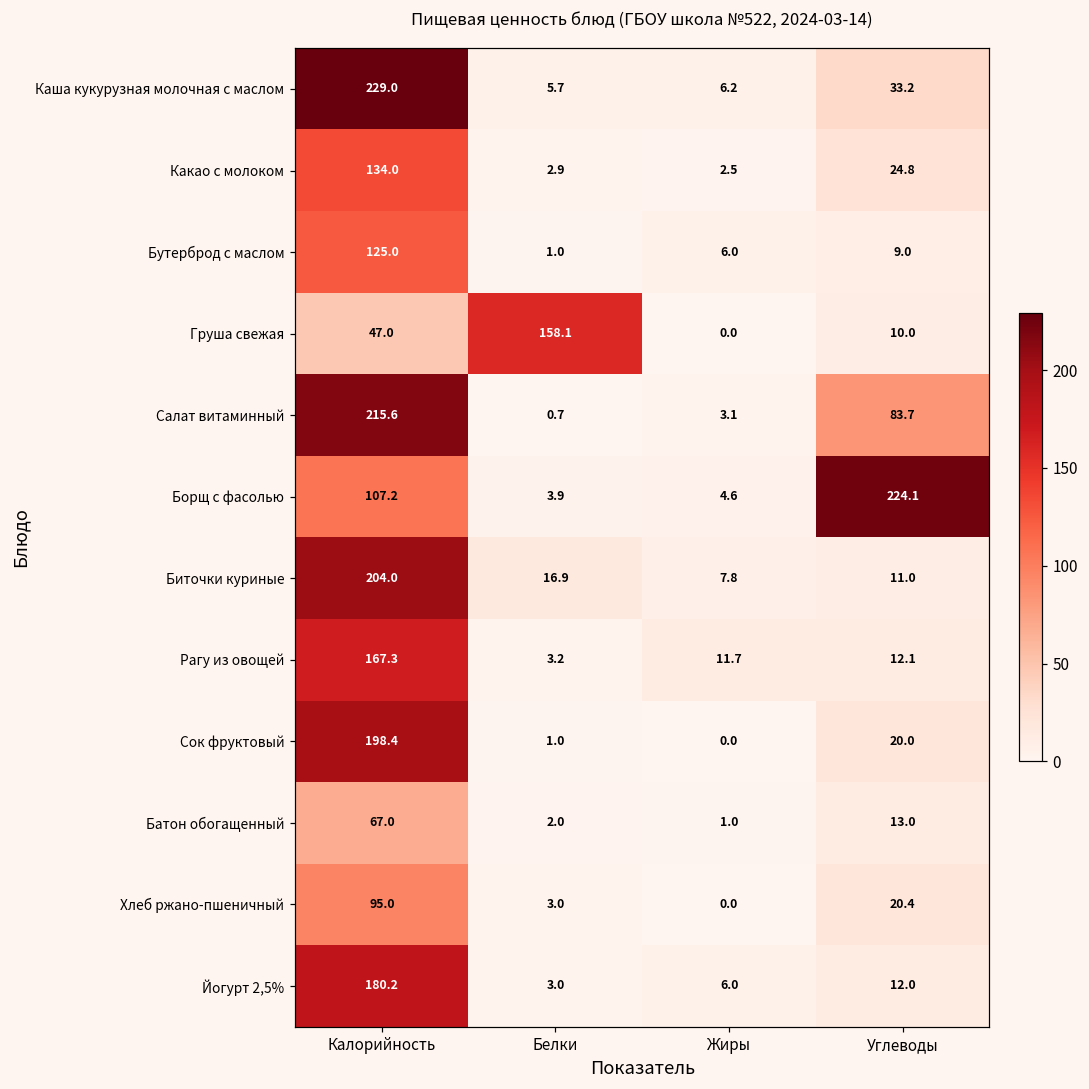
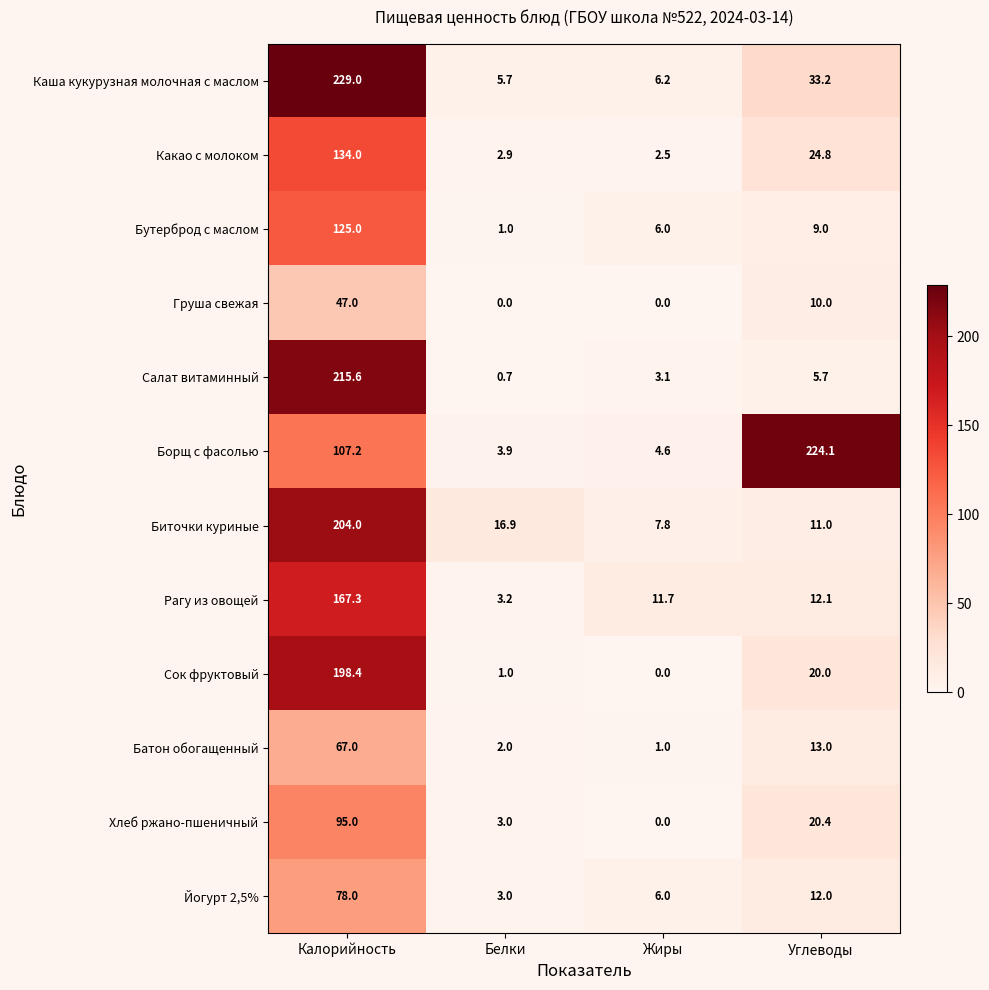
  {
    "Каша кукурузная молочная с маслом": {
      "Калорийность": 229.0,
      "Белки": 5.7,
      "Жиры": 6.2,
      "Углеводы": 33.2
    },
    "Какао с молоком": {
      "Калорийность": 134.0,
      "Белки": 2.9,
      "Жиры": 2.5,
      "Углеводы": 24.8
    },
    "Бутерброд с маслом": {
      "Калорийность": 125.0,
      "Белки": 1.0,
      "Жиры": 6.0,
      "Углеводы": 9.0
    },
    "Груша свежая": {
      "Калорийность": 47.0,
-     "Белки": 158.1,
+     "Белки": 0.0,
      "Жиры": 0.0,
      "Углеводы": 10.0
    },
    "Салат витаминный": {
      "Калорийность": 215.6,
      "Белки": 0.7,
      "Жиры": 3.1,
-     "Углеводы": 83.7
+     "Углеводы": 5.7
    },
    "Борщ с фасолью": {
      "Калорийность": 107.2,
      "Белки": 3.9,
      "Жиры": 4.6,
      "Углеводы": 224.1
    },
    "Биточки куриные": {
      "Калорийность": 204.0,
      "Белки": 16.9,
      "Жиры": 7.8,
      "Углеводы": 11.0
    },
    "Рагу из овощей": {
      "Калорийность": 167.3,
      "Белки": 3.2,
      "Жиры": 11.7,
      "Углеводы": 12.1
    },
    "Сок фруктовый": {
      "Калорийность": 198.4,
      "Белки": 1.0,
      "Жиры": 0.0,
      "Углеводы": 20.0
    },
    "Батон обогащенный": {
      "Калорийность": 67.0,
      "Белки": 2.0,
      "Жиры": 1.0,
      "Углеводы": 13.0
    },
    "Хлеб ржано-пшеничный": {
      "Калорийность": 95.0,
      "Белки": 3.0,
      "Жиры": 0.0,
      "Углеводы": 20.4
    },
    "Йогурт 2,5%": {
-     "Калорийность": 180.2,
+     "Калорийность": 78.0,
      "Белки": 3.0,
      "Жиры": 6.0,
      "Углеводы": 12.0
    }
  }
